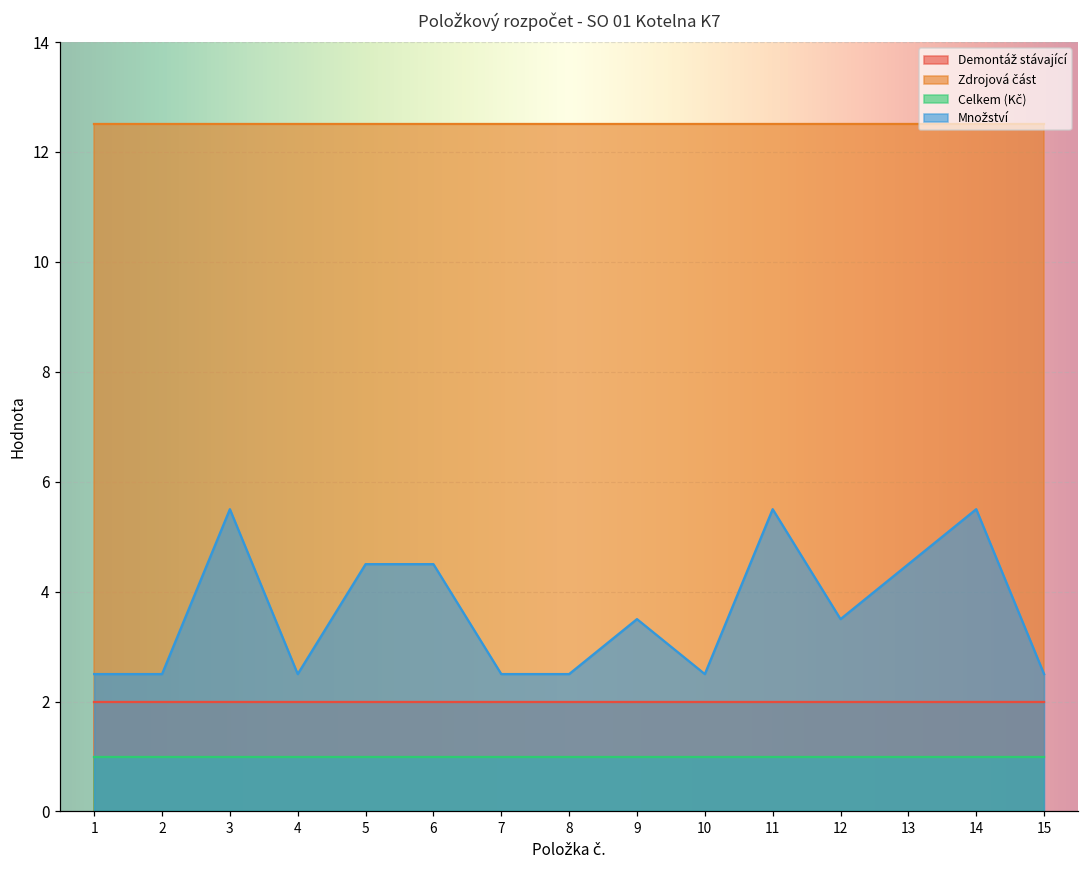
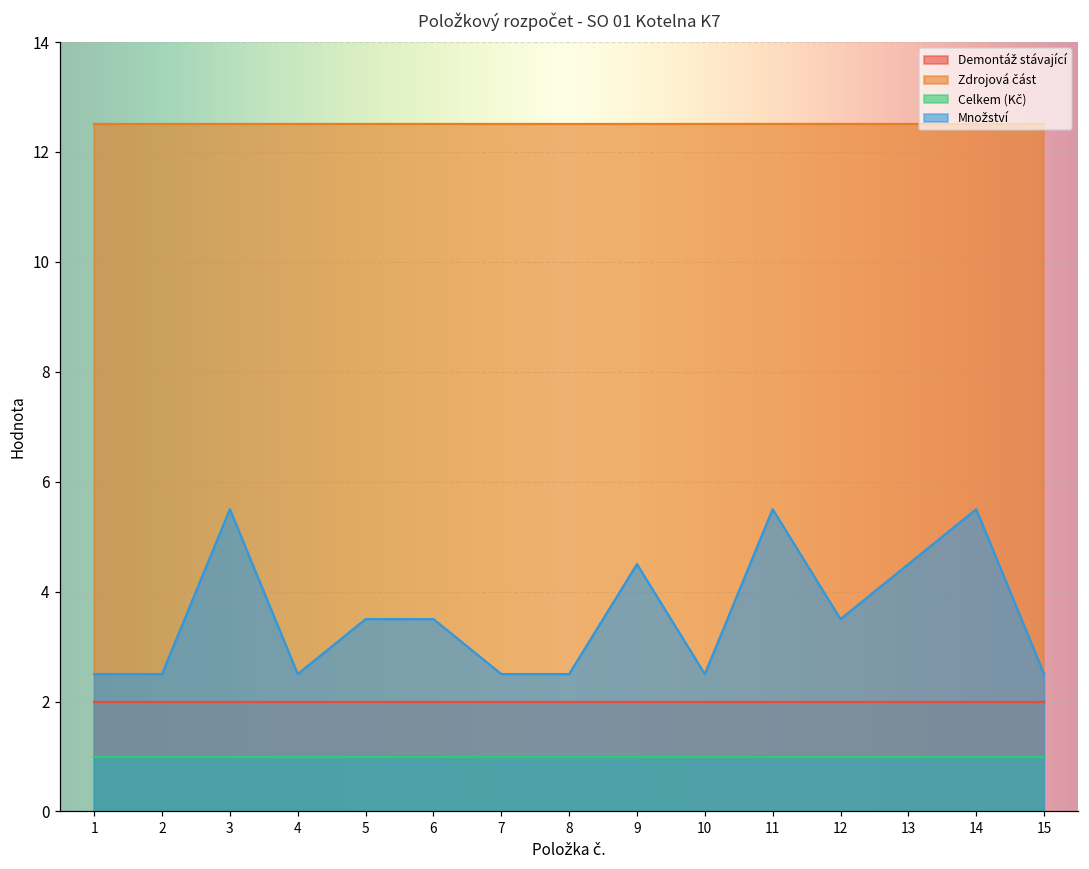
  {
    "Celkem (Kč)": {
      "1": 1.0,
      "2": 1.0,
      "3": 1.0,
      "4": 1.0,
      "5": 1.0,
      "6": 1.0,
      "7": 1.0,
      "8": 1.0,
      "9": 1.0,
      "10": 1.0,
      "11": 1.0,
      "12": 1.0,
      "13": 1.0,
      "14": 1.0,
      "15": 1.0
    },
    "Množství": {
      "1": 2.5,
      "2": 2.5,
      "3": 5.5,
      "4": 2.5,
-     "5": 4.5,
-     "6": 4.5,
+     "5": 3.5,
+     "6": 3.5,
      "7": 2.5,
      "8": 2.5,
-     "9": 3.5,
+     "9": 4.5,
      "10": 2.5,
      "11": 5.5,
      "12": 3.5,
      "13": 4.5,
      "14": 5.5,
      "15": 2.5
    }
  }
